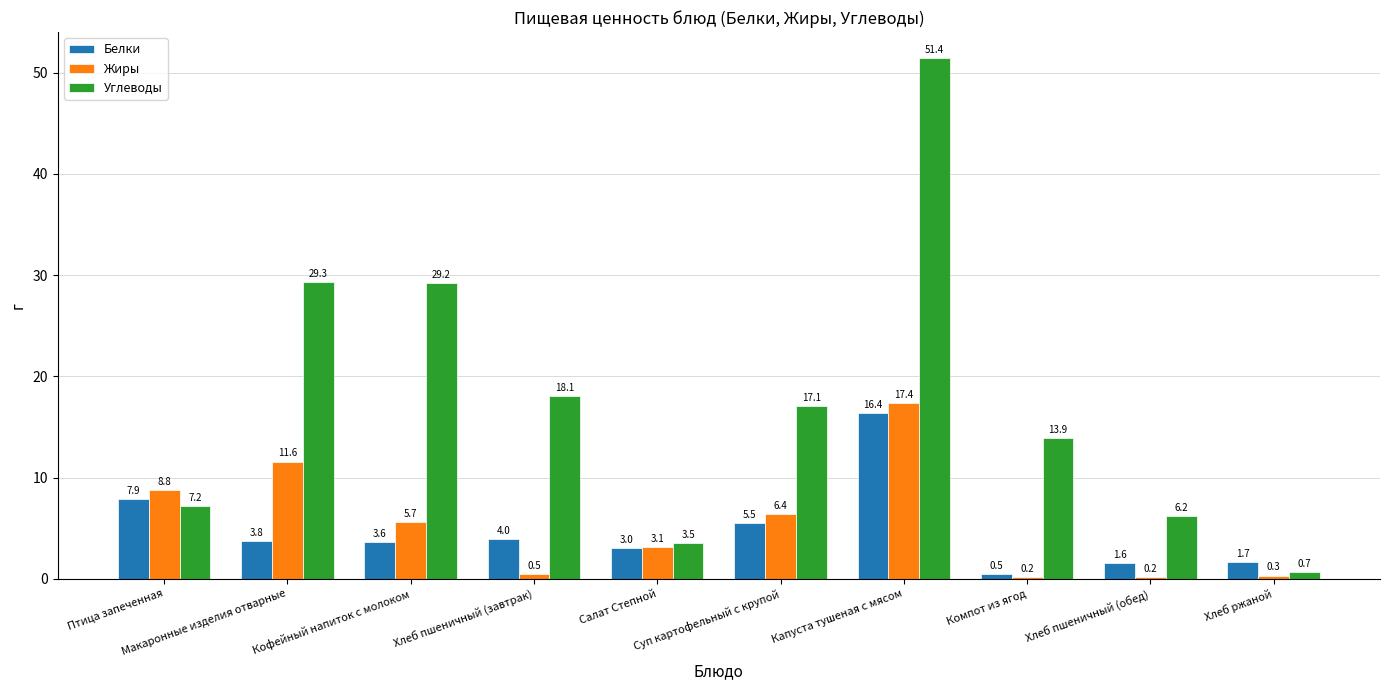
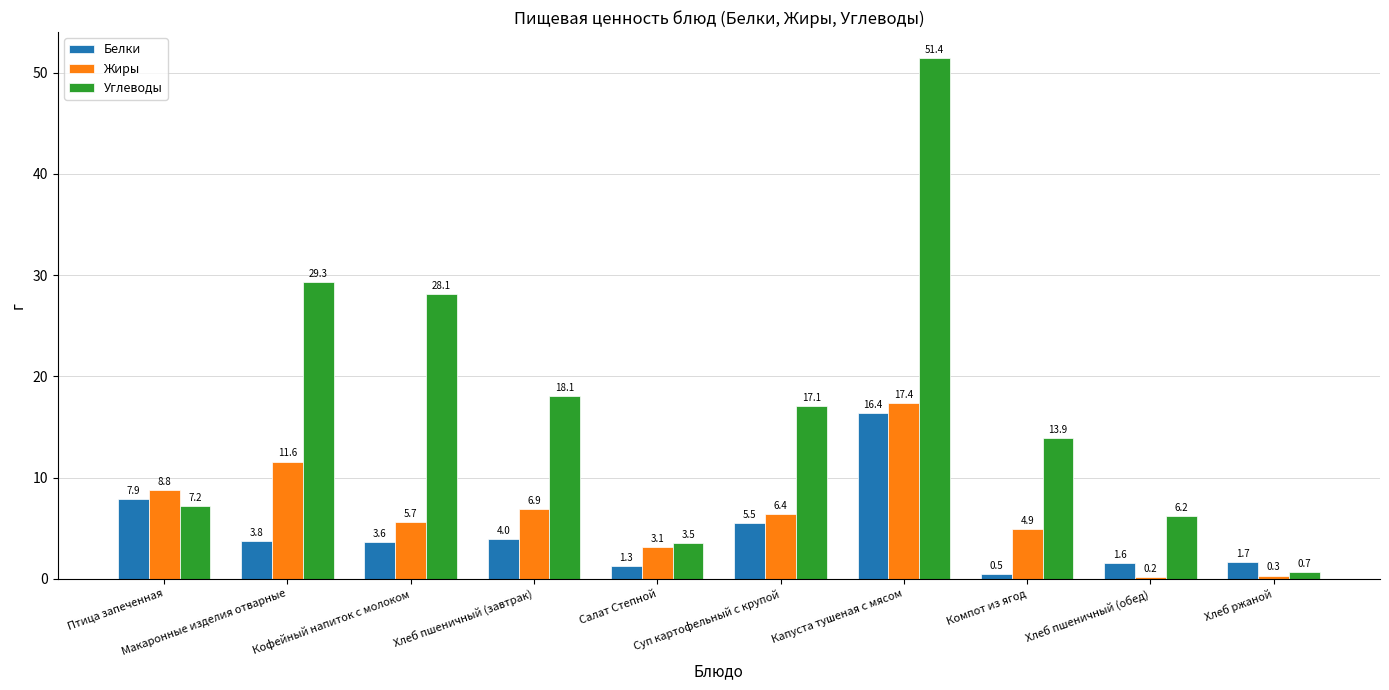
  {
    "Белки": {
      "Птица запеченная": 7.9,
      "Макаронные изделия отварные": 3.8,
      "Кофейный напиток с молоком": 3.6,
      "Хлеб пшеничный (завтрак)": 4.0,
-     "Салат Степной": 3.0,
+     "Салат Степной": 1.3,
      "Суп картофельный с крупой": 5.5,
      "Капуста тушеная с мясом": 16.4,
      "Компот из ягод": 0.5,
      "Хлеб пшеничный (обед)": 1.6,
      "Хлеб ржаной": 1.7
    },
    "Жиры": {
      "Птица запеченная": 8.8,
      "Макаронные изделия отварные": 11.6,
      "Кофейный напиток с молоком": 5.7,
-     "Хлеб пшеничный (завтрак)": 0.5,
+     "Хлеб пшеничный (завтрак)": 6.9,
      "Салат Степной": 3.1,
      "Суп картофельный с крупой": 6.4,
      "Капуста тушеная с мясом": 17.4,
-     "Компот из ягод": 0.2,
+     "Компот из ягод": 4.9,
      "Хлеб пшеничный (обед)": 0.2,
      "Хлеб ржаной": 0.3
    },
    "Углеводы": {
      "Птица запеченная": 7.2,
      "Макаронные изделия отварные": 29.3,
-     "Кофейный напиток с молоком": 29.2,
+     "Кофейный напиток с молоком": 28.1,
      "Хлеб пшеничный (завтрак)": 18.1,
      "Салат Степной": 3.5,
      "Суп картофельный с крупой": 17.1,
      "Капуста тушеная с мясом": 51.4,
      "Компот из ягод": 13.9,
      "Хлеб пшеничный (обед)": 6.2,
      "Хлеб ржаной": 0.7
    }
  }
